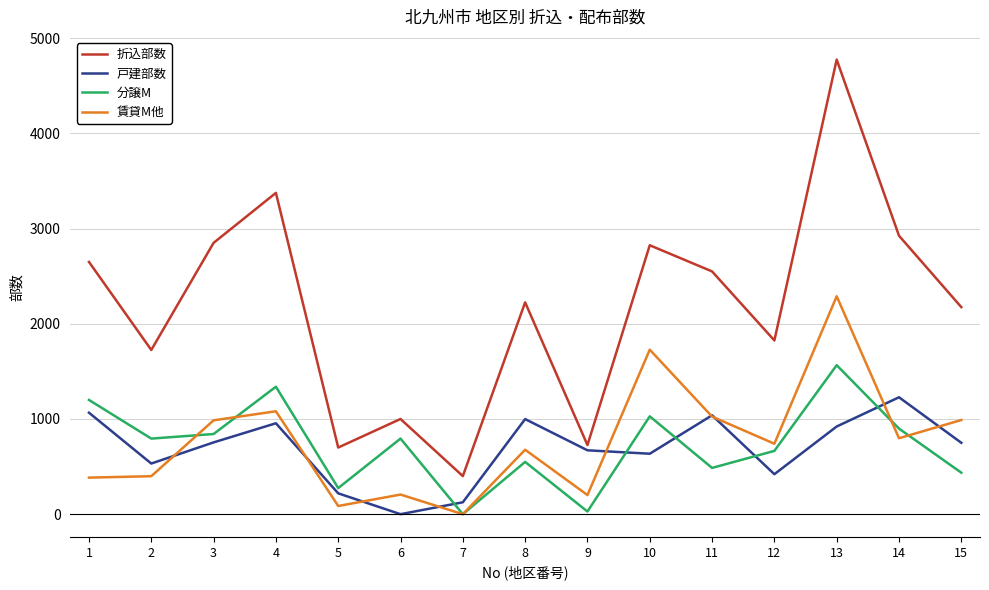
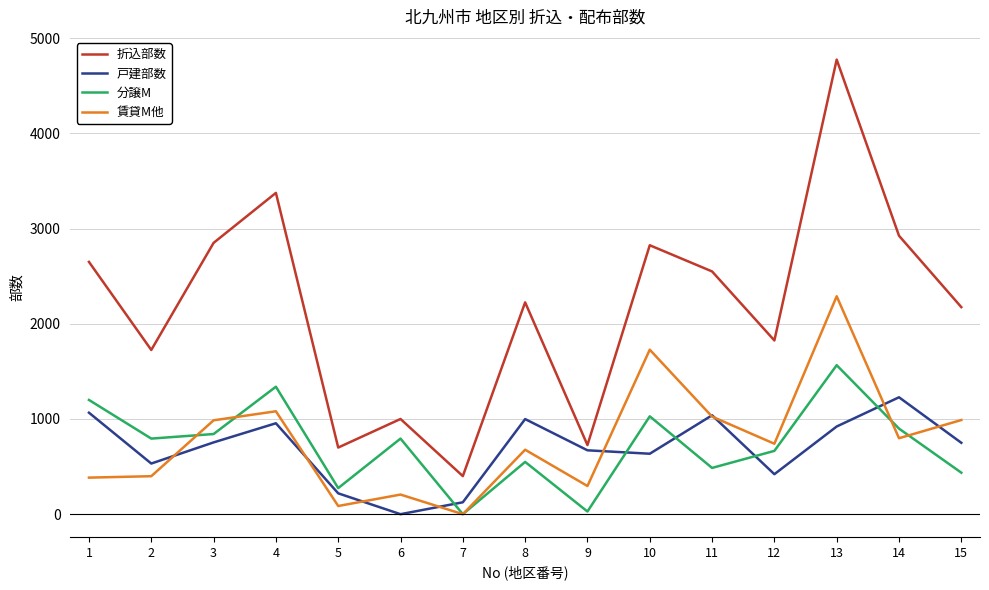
  {
    "折込部数": {
      "1": 2700,
      "2": 1700,
      "3": 2900,
      "4": 3400,
      "5": 700,
      "6": 1000,
      "7": 400,
      "8": 2200,
      "9": 700,
      "10": 2800,
      "11": 2600,
      "12": 1800,
      "13": 4800,
      "14": 2900,
      "15": 2200
    },
    "戸建部数": {
      "1": 1100,
      "2": 500,
      "3": 800,
      "4": 1000,
      "5": 200,
      "6": 0,
      "7": 100,
      "8": 1000,
      "9": 700,
      "10": 600,
      "12": 400,
      "13": 900,
      "14": 1200,
      "15": 800
    },
    "分譲M": {
      "1": 1200,
      "2": 800,
      "3": 800,
      "4": 1300,
      "5": 300,
      "6": 800,
      "8": 500,
      "9": 0,
      "10": 1000,
      "11": 500,
      "12": 700,
      "13": 1600,
      "14": 900,
      "15": 400
    },
    "賃貸M他": {
      "1": 400,
      "2": 400,
      "3": 1000,
      "4": 1100,
      "5": 100,
      "6": 200,
      "8": 700,
-     "9": 200,
+     "9": 300,
      "10": 1700,
      "12": 700,
      "13": 2300,
      "14": 800,
      "15": 1000
    }
  }
